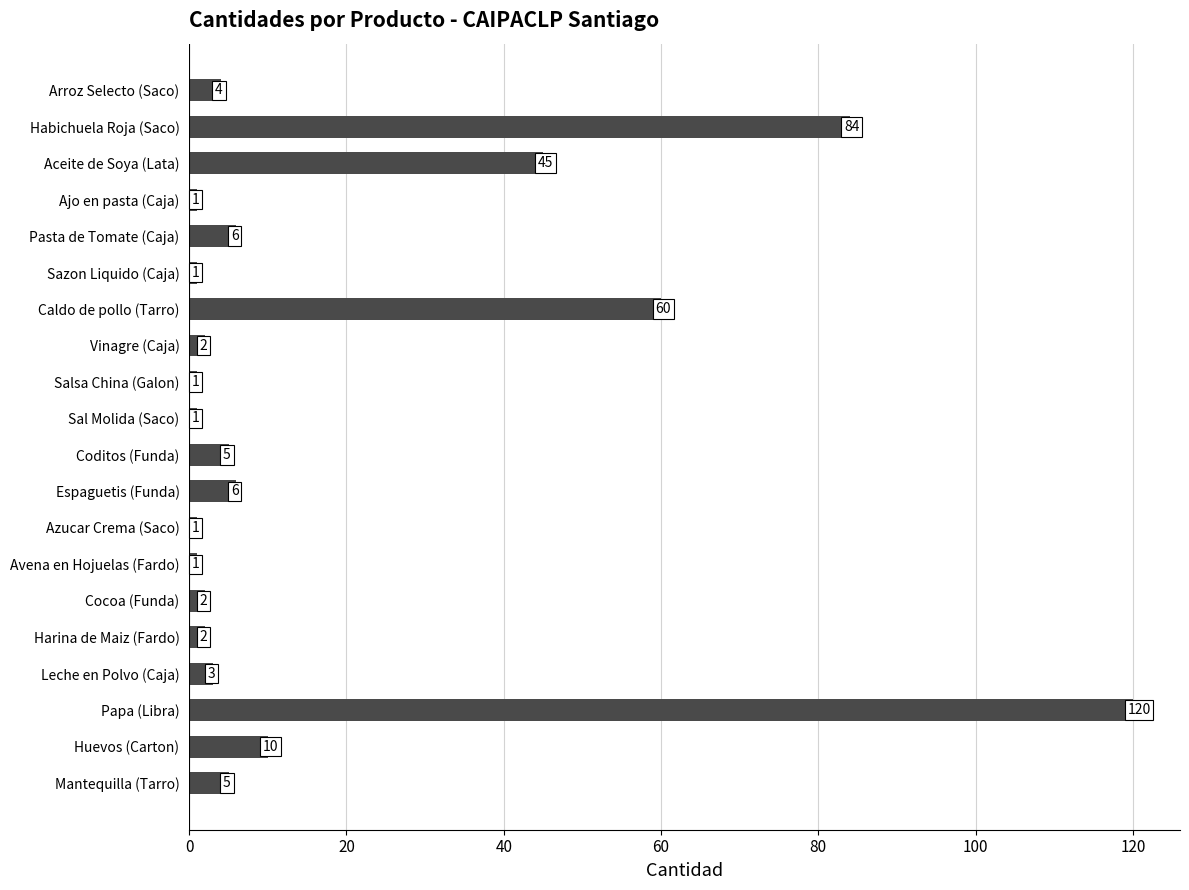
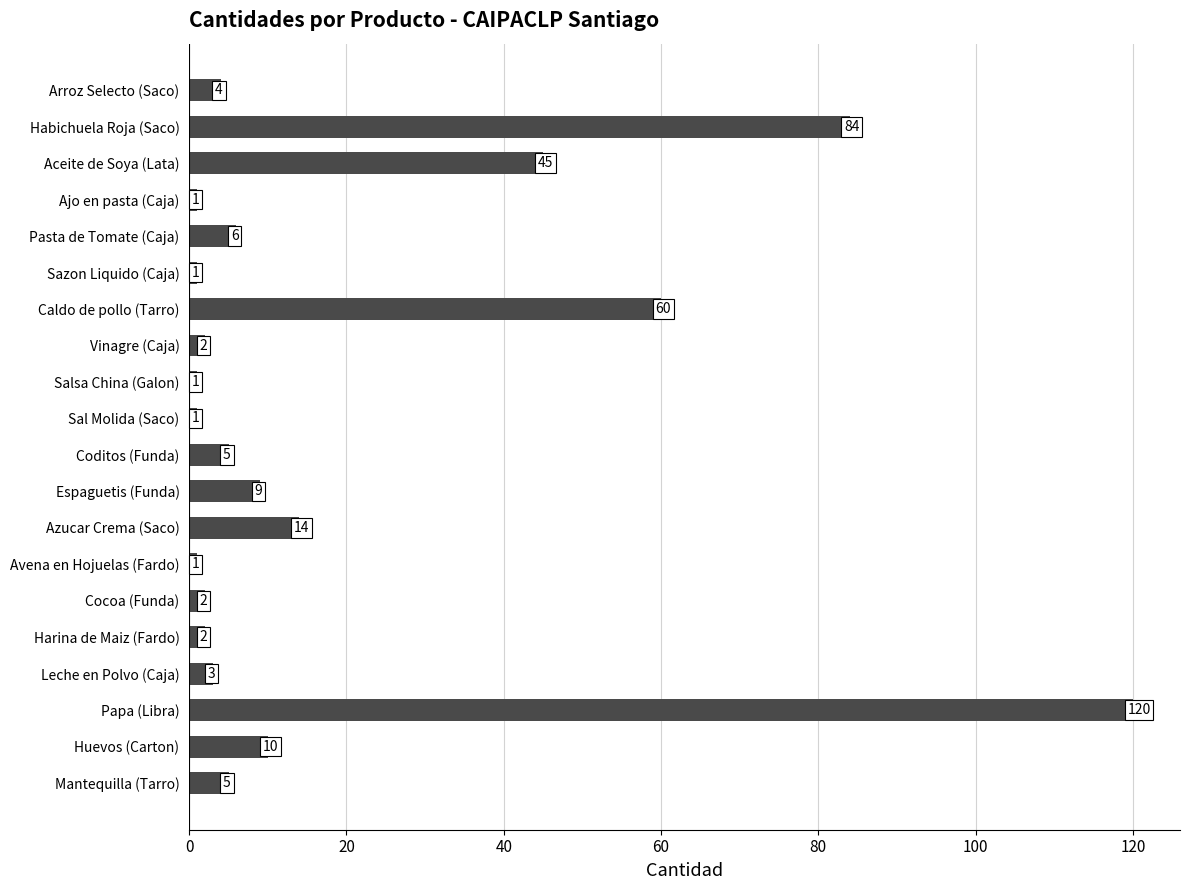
  {
-   "Espaguetis (Funda)": 6,
-   "Azucar Crema (Saco)": 1
+   "Espaguetis (Funda)": 9,
+   "Azucar Crema (Saco)": 14
  }
